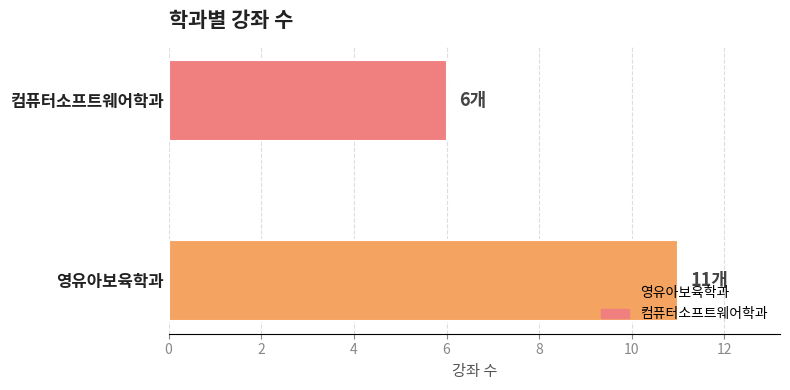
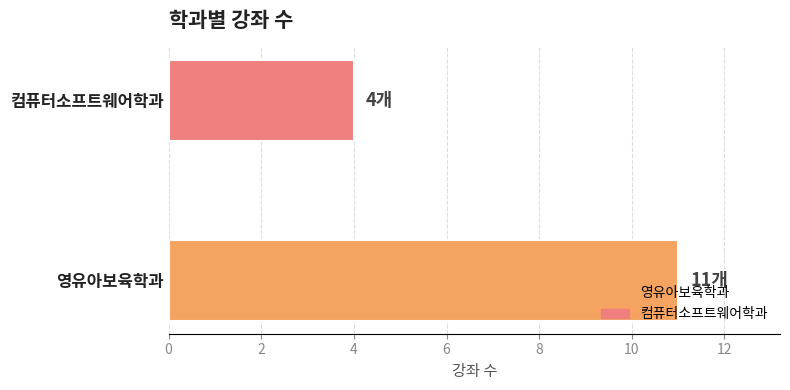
  {
-   "컴퓨터소프트웨어학과": "6개",
+   "컴퓨터소프트웨어학과": "4개",
    "영유아보육학과": "11개"
  }
